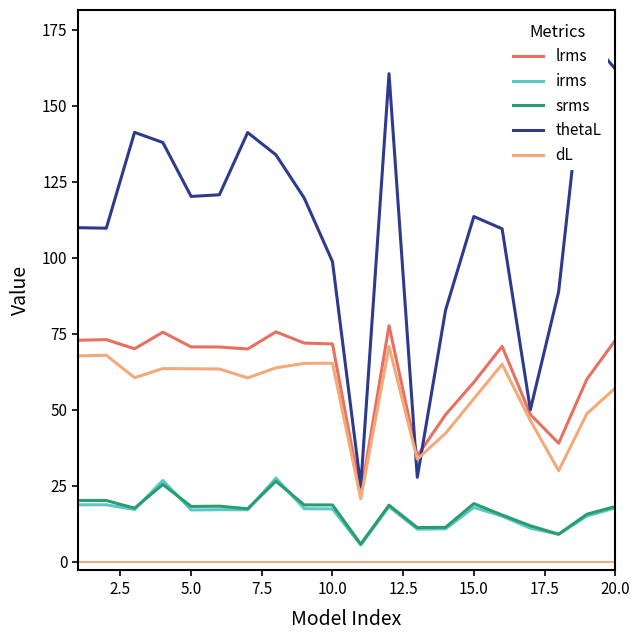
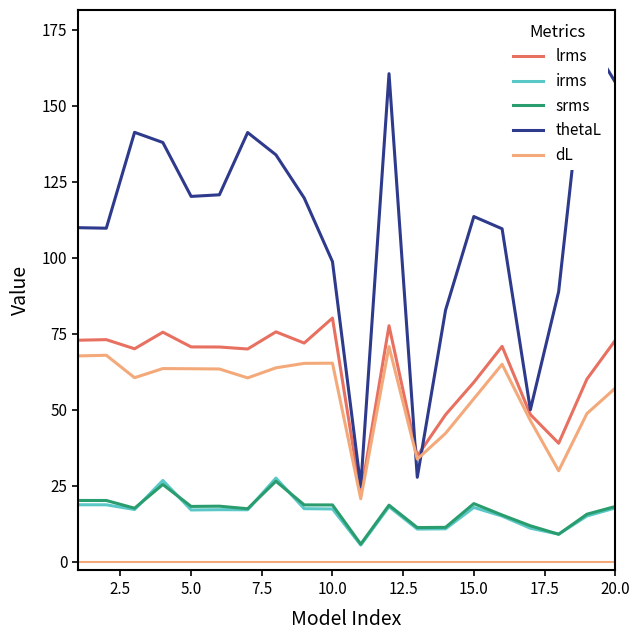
  {
    "lrms": {
      "5.0": 71,
-     "10.0": 72,
+     "10.0": 80,
      "15.0": 59,
      "20.0": 73
    },
    "irms": {
      "5.0": 17,
      "10.0": 17,
      "15.0": 18
    },
    "srms": {
      "5.0": 18,
      "10.0": 19,
      "15.0": 19
    },
    "thetaL": {
      "5.0": 120,
      "10.0": 99,
      "15.0": 114,
-     "20.0": 162
+     "20.0": 158
    },
    "dL": {
      "5.0": 64,
      "10.0": 65,
      "15.0": 54,
      "20.0": 57
    }
  }
